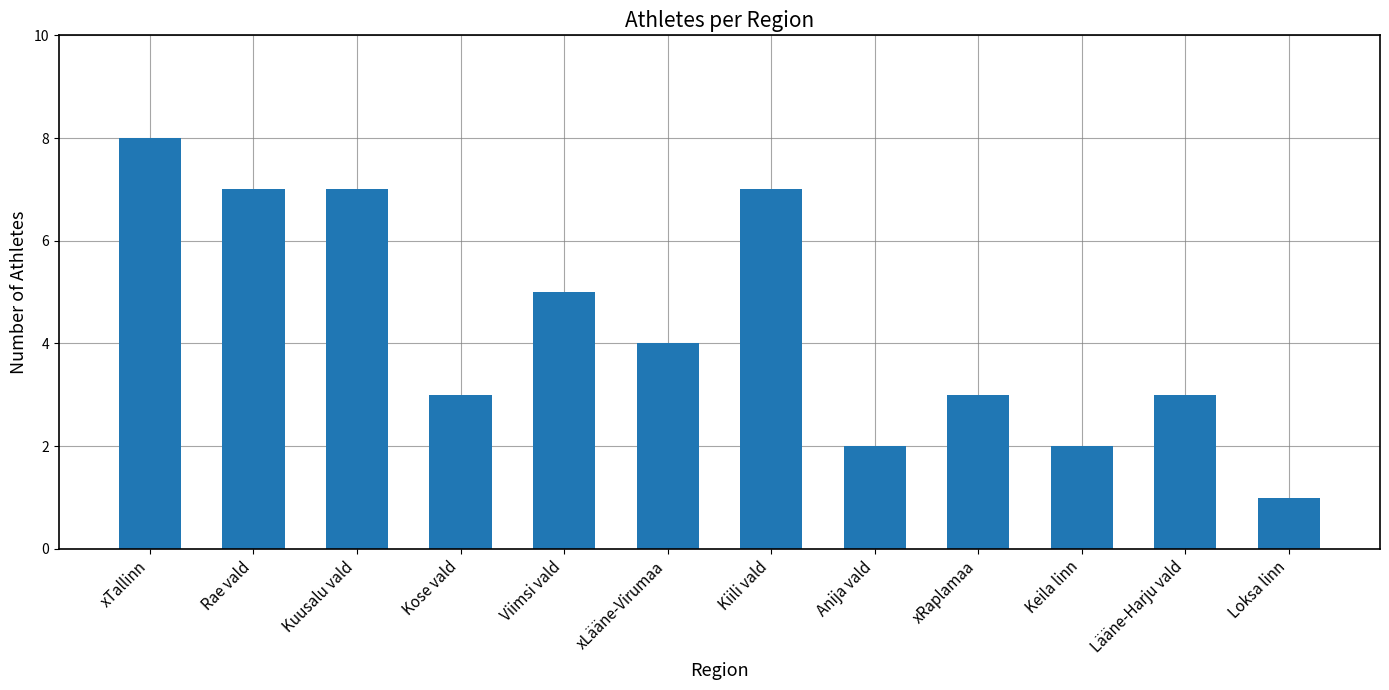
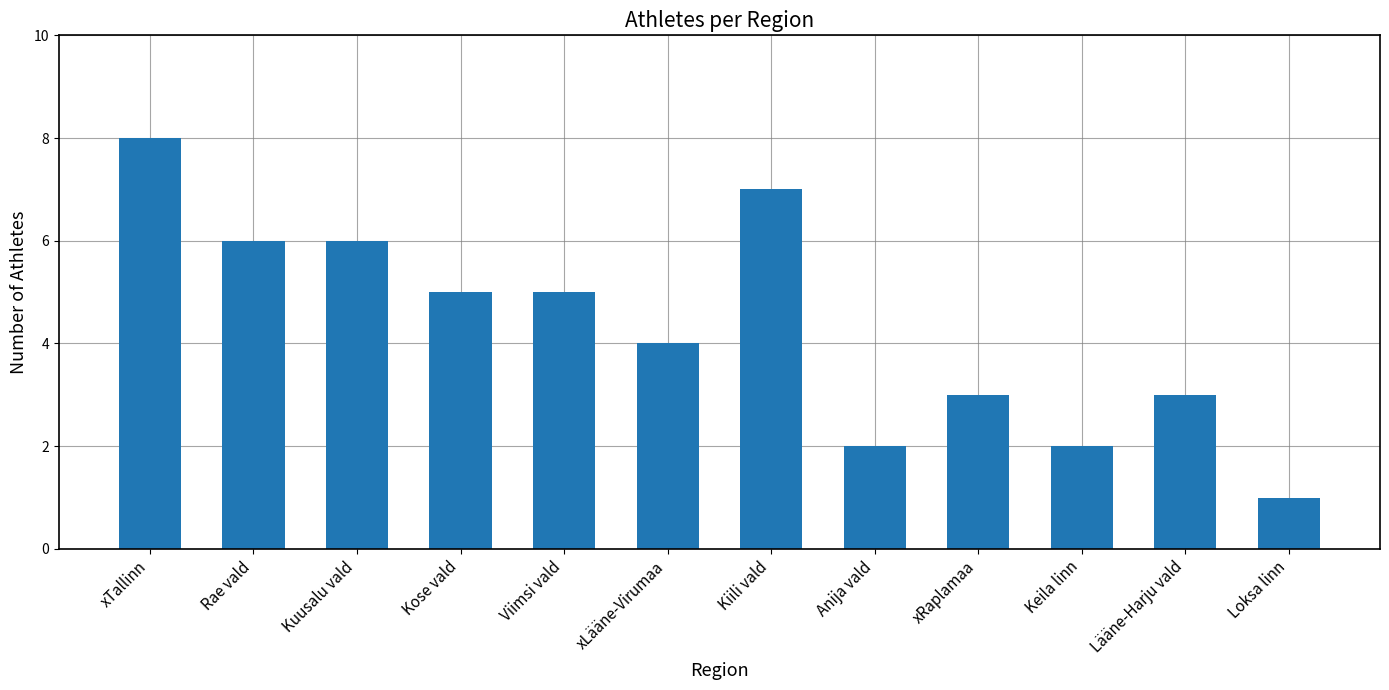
  {
    "xTallinn": 8,
-   "Rae vald": 7,
-   "Kuusalu vald": 7,
-   "Kose vald": 3,
+   "Rae vald": 6,
+   "Kuusalu vald": 6,
+   "Kose vald": 5,
    "Viimsi vald": 5,
    "xLääne-Virumaa": 4,
    "Kiili vald": 7,
    "Anija vald": 2,
    "xRaplamaa": 3,
    "Keila linn": 2,
    "Lääne-Harju vald": 3,
    "Loksa linn": 1
  }
